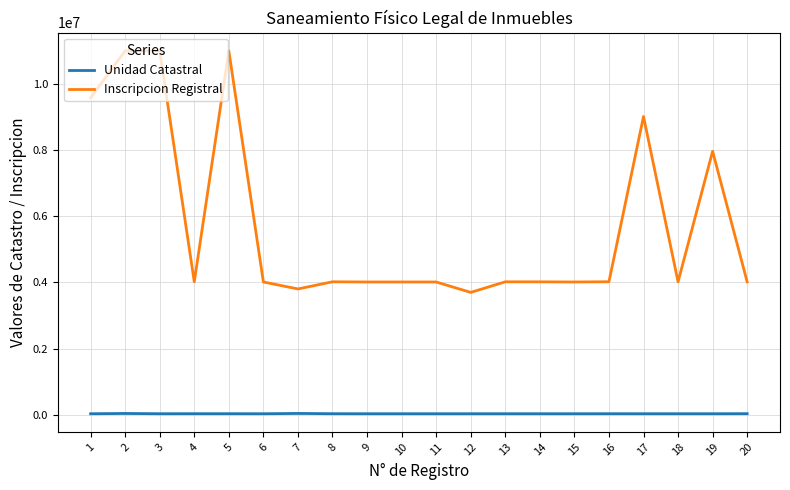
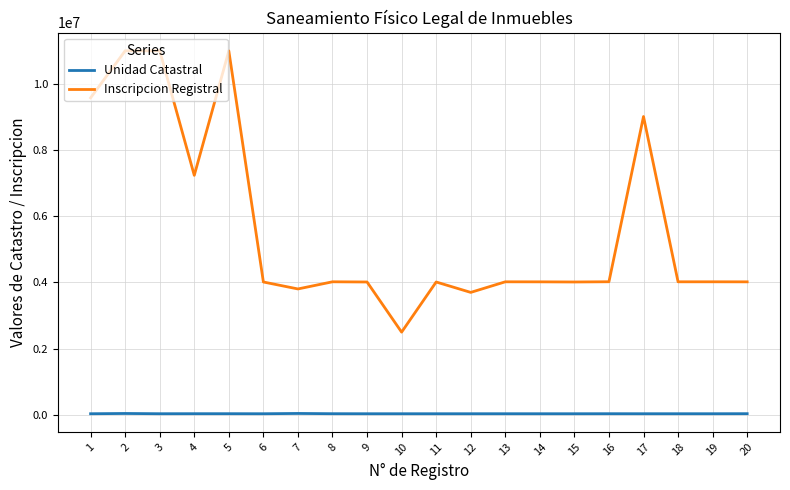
  {
    "Unidad Catastral": {
      "1": 0,
      "2": 0,
      "3": 0,
      "4": 0,
      "5": 0,
      "6": 0,
      "7": 0,
      "8": 0,
      "9": 0,
      "10": 0,
      "11": 0,
      "12": 0,
      "13": 0,
      "14": 0,
      "15": 0,
      "16": 0,
      "17": 0,
      "18": 0,
      "19": 0,
      "20": 0
    },
    "Inscripcion Registral": {
-     "4": 4000000,
+     "4": 7200000,
      "5": 11000000,
      "6": 4000000,
      "7": 3800000,
      "8": 4000000,
      "9": 4000000,
-     "10": 4000000,
+     "10": 2500000,
      "11": 4000000,
      "12": 3700000,
      "13": 4000000,
      "14": 4000000,
      "15": 4000000,
      "16": 4000000,
      "17": 9000000,
      "18": 4000000,
-     "19": 8000000,
+     "19": 4000000,
      "20": 4000000
    }
  }
